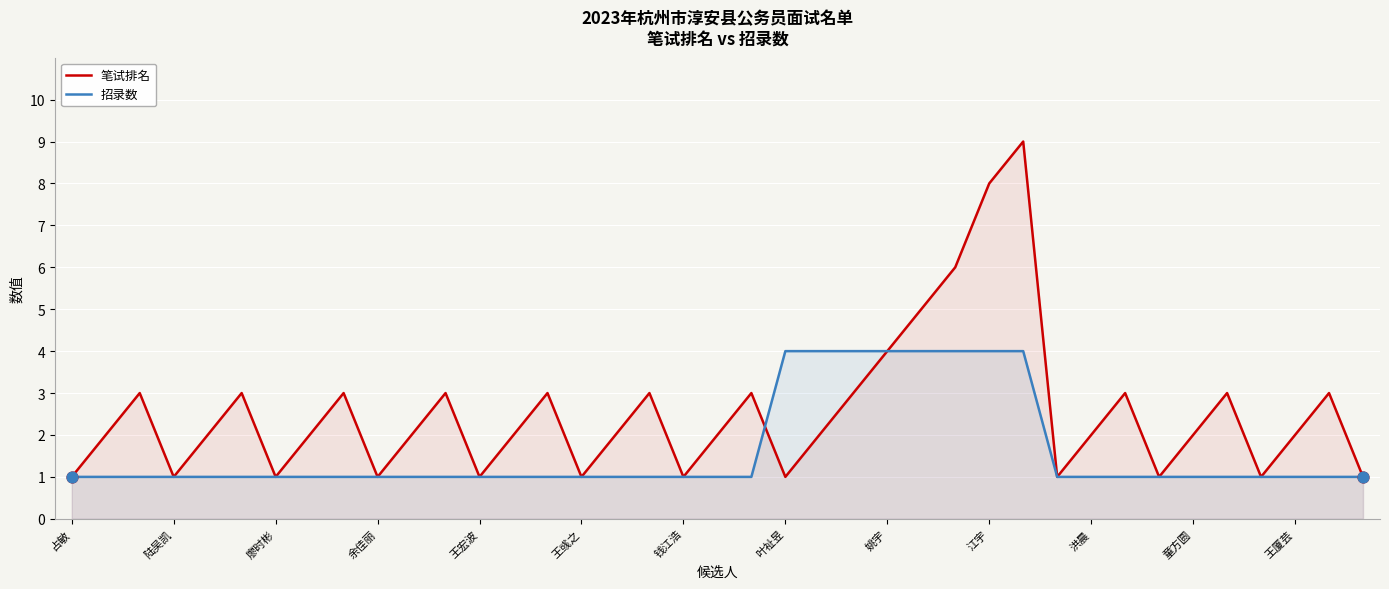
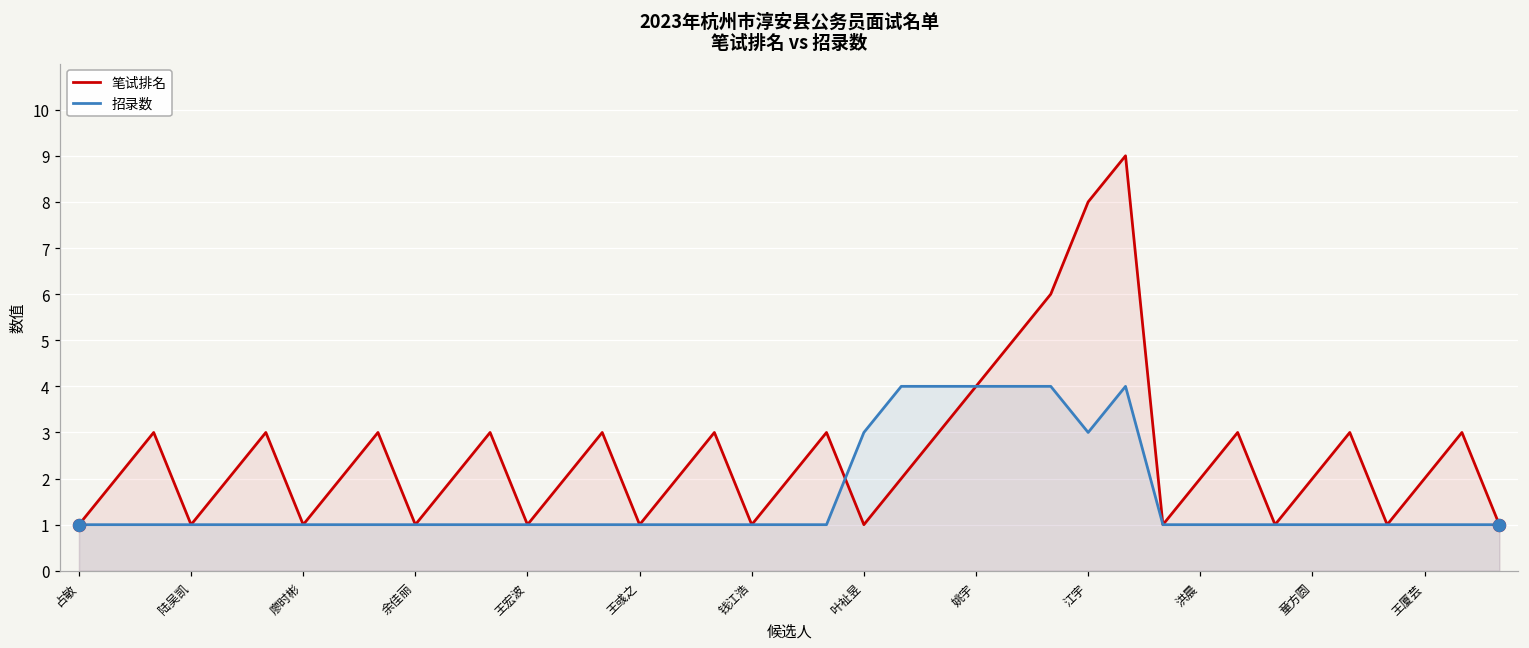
  {
    "招录数": {
-     "叶祉昱": 4,
-     "江宇": 4,
+     "叶祉昱": 3,
+     "江宇": 3,
      "洪晨": 1,
      "童方圆": 1,
      "王厦芸": 1
    }
  }
